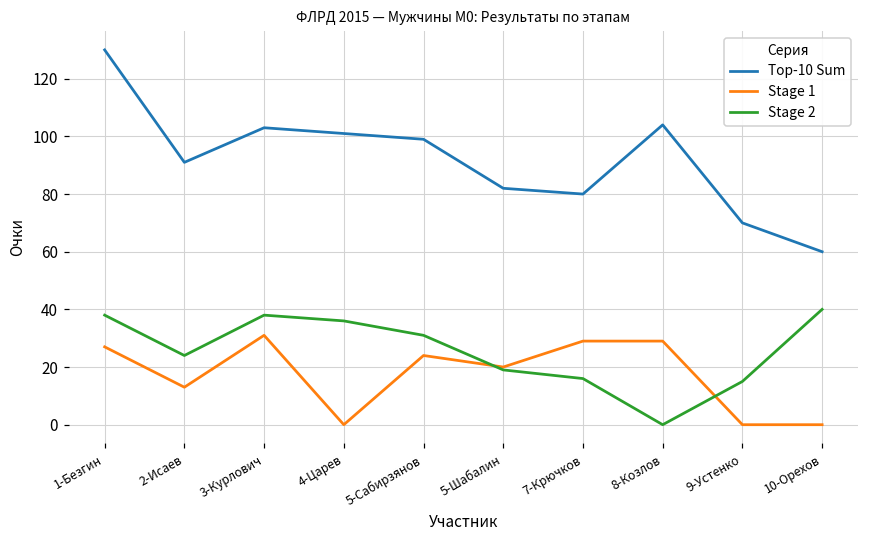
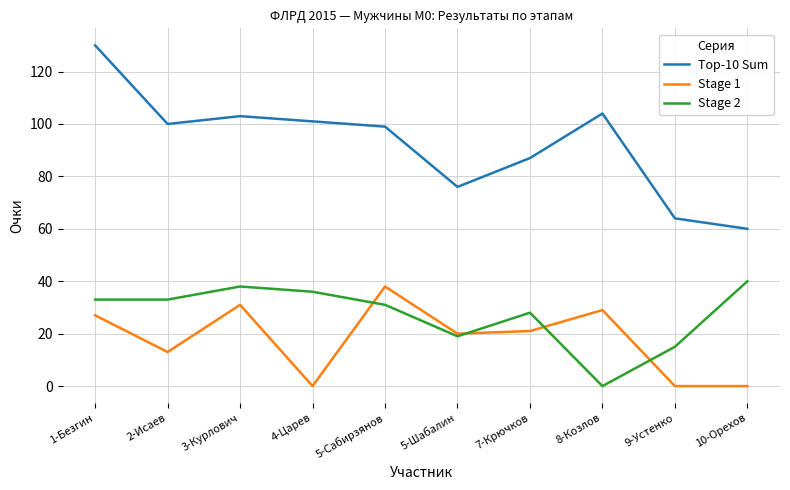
  {
    "Top-10 Sum": {
      "1-Безгин": 130,
-     "2-Исаев": 91,
+     "2-Исаев": 100,
      "3-Курлович": 103,
      "4-Царев": 101,
      "5-Сабирзянов": 99,
-     "5-Шабалин": 82,
-     "7-Крючков": 80,
+     "5-Шабалин": 76,
+     "7-Крючков": 87,
      "8-Козлов": 104,
-     "9-Устенко": 70,
+     "9-Устенко": 64,
      "10-Орехов": 60
    },
    "Stage 1": {
      "1-Безгин": 27,
      "2-Исаев": 13,
      "3-Курлович": 31,
      "4-Царев": 0,
-     "5-Сабирзянов": 24,
+     "5-Сабирзянов": 38,
      "5-Шабалин": 20,
-     "7-Крючков": 29,
+     "7-Крючков": 21,
      "8-Козлов": 29,
      "9-Устенко": 0,
      "10-Орехов": 0
    },
    "Stage 2": {
-     "1-Безгин": 38,
-     "2-Исаев": 24,
+     "1-Безгин": 33,
+     "2-Исаев": 33,
      "3-Курлович": 38,
      "4-Царев": 36,
      "5-Сабирзянов": 31,
      "5-Шабалин": 19,
-     "7-Крючков": 16,
+     "7-Крючков": 28,
      "8-Козлов": 0,
      "9-Устенко": 15,
      "10-Орехов": 40
    }
  }
